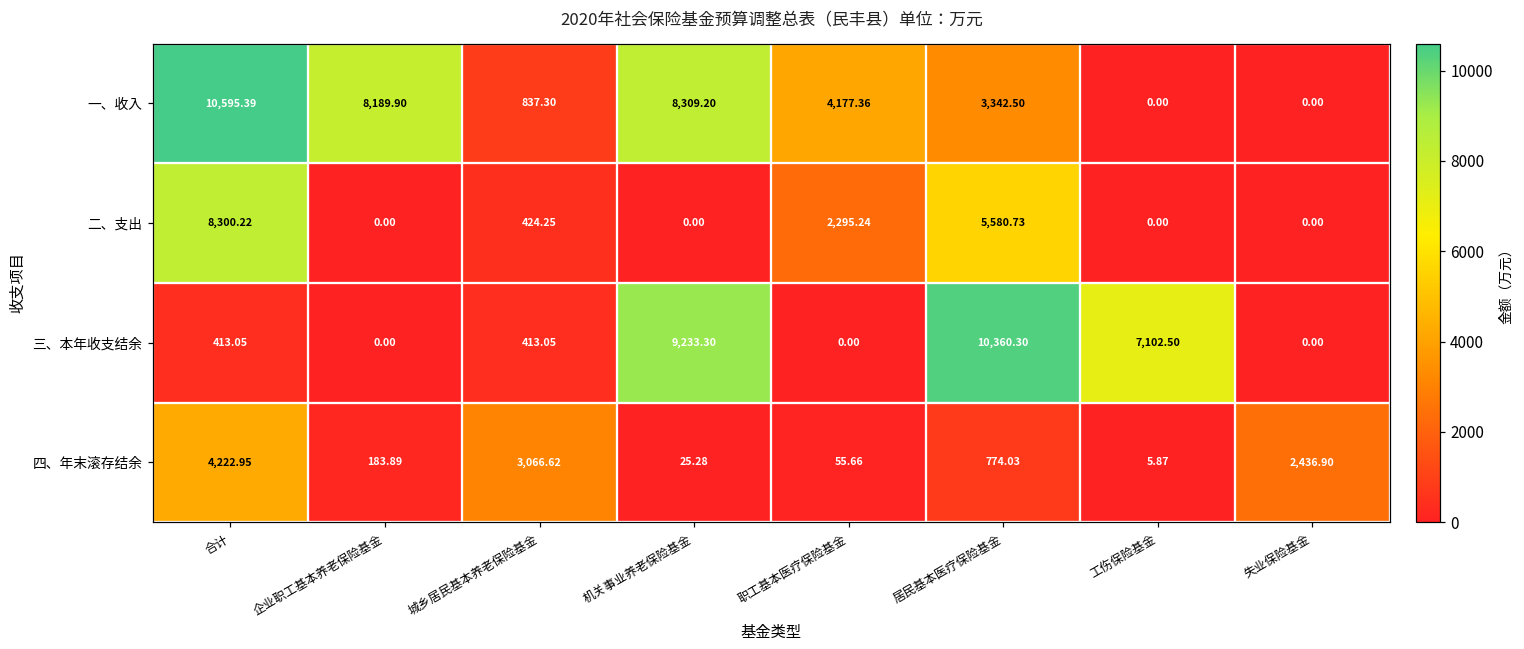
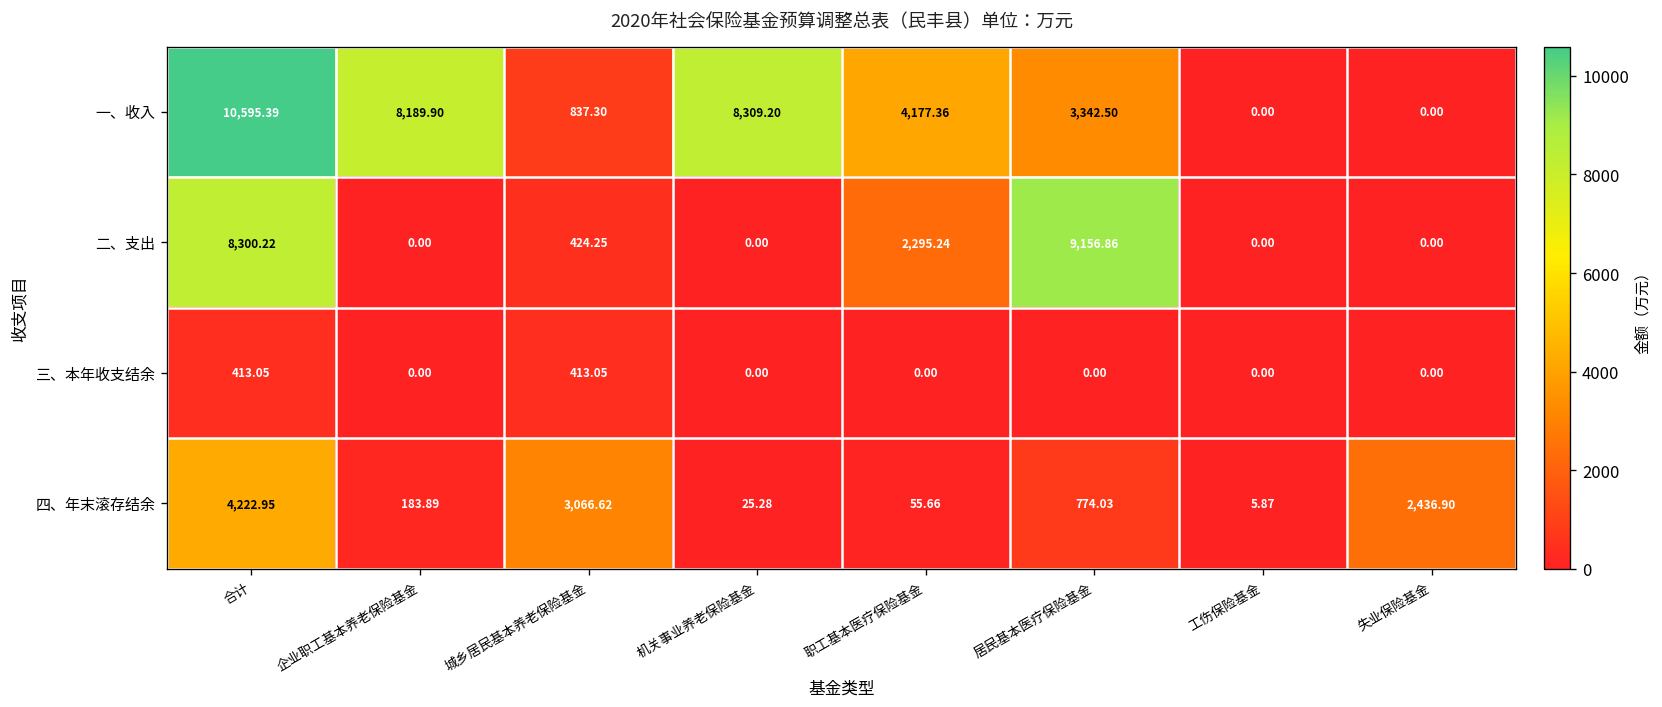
  {
    "一、收入": {
      "合计": "10,595.39",
      "企业职工基本养老保险基金": "8,189.90",
      "城乡居民基本养老保险基金": "837.30",
      "机关事业养老保险基金": "8,309.20",
      "职工基本医疗保险基金": "4,177.36",
      "居民基本医疗保险基金": "3,342.50",
      "工伤保险基金": "0.00",
      "失业保险基金": "0.00"
    },
    "二、支出": {
      "合计": "8,300.22",
      "企业职工基本养老保险基金": "0.00",
      "城乡居民基本养老保险基金": "424.25",
      "机关事业养老保险基金": "0.00",
      "职工基本医疗保险基金": "2,295.24",
-     "居民基本医疗保险基金": "5,580.73",
+     "居民基本医疗保险基金": "9,156.86",
      "工伤保险基金": "0.00",
      "失业保险基金": "0.00"
    },
    "三、本年收支结余": {
      "合计": "413.05",
      "企业职工基本养老保险基金": "0.00",
      "城乡居民基本养老保险基金": "413.05",
-     "机关事业养老保险基金": "9,233.30",
+     "机关事业养老保险基金": "0.00",
      "职工基本医疗保险基金": "0.00",
-     "居民基本医疗保险基金": "10,360.30",
-     "工伤保险基金": "7,102.50",
+     "居民基本医疗保险基金": "0.00",
+     "工伤保险基金": "0.00",
      "失业保险基金": "0.00"
    },
    "四、年末滚存结余": {
      "合计": "4,222.95",
      "企业职工基本养老保险基金": "183.89",
      "城乡居民基本养老保险基金": "3,066.62",
      "机关事业养老保险基金": "25.28",
      "职工基本医疗保险基金": "55.66",
      "居民基本医疗保险基金": "774.03",
      "工伤保险基金": "5.87",
      "失业保险基金": "2,436.90"
    }
  }
